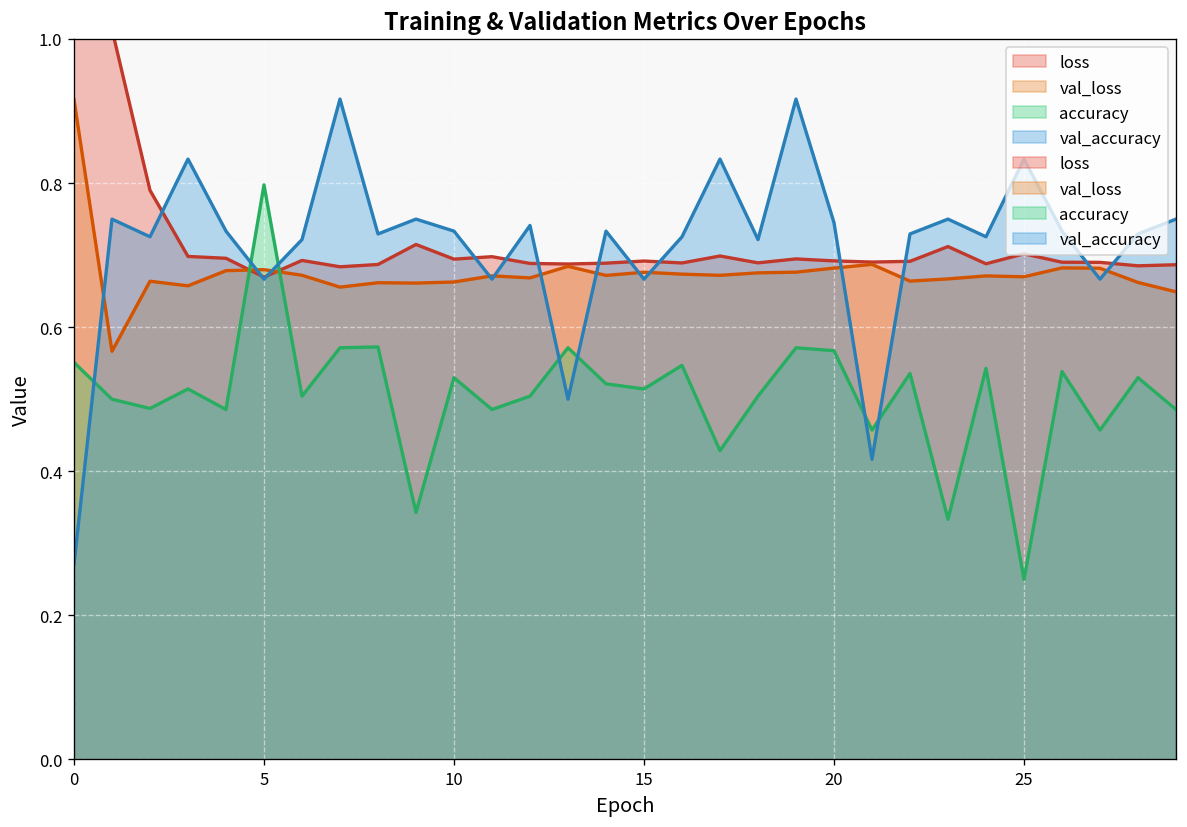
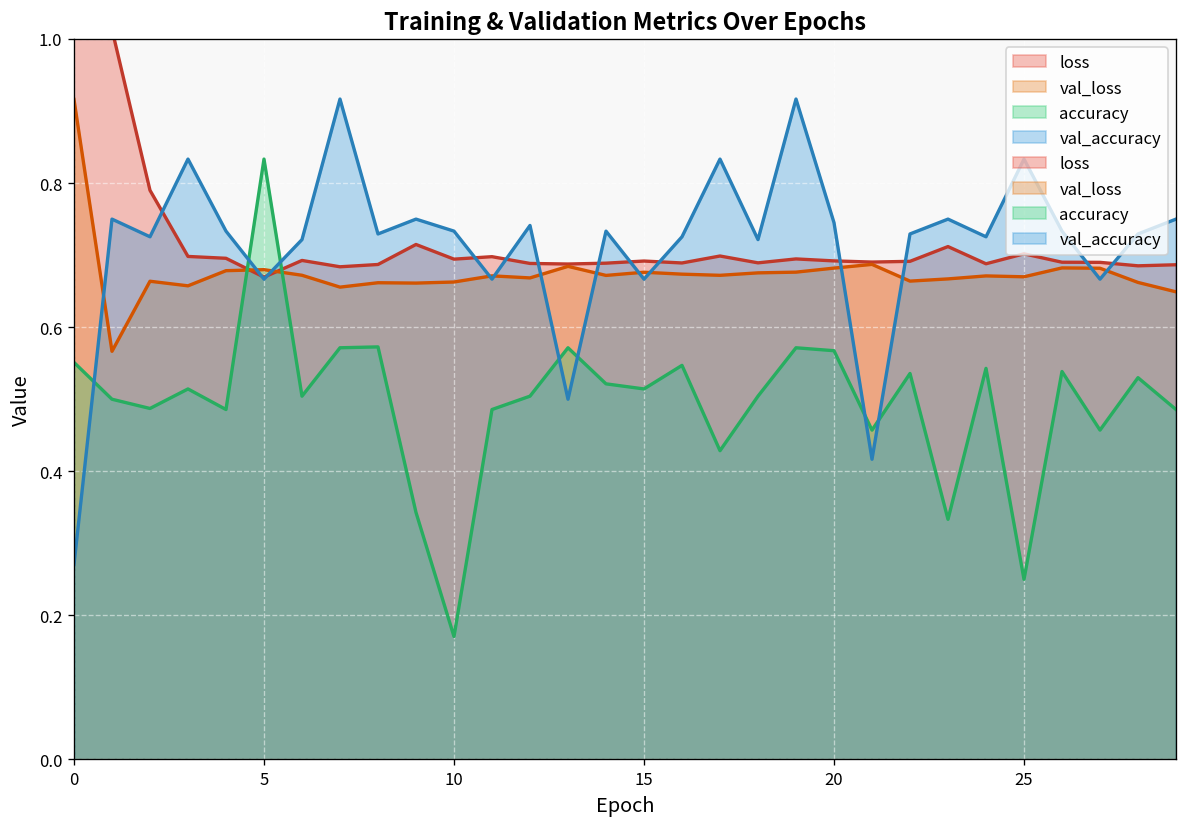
  {
    "accuracy": {
      "0": 0.55,
-     "5": 0.80,
-     "10": 0.53,
+     "5": 0.83,
+     "10": 0.17,
      "15": 0.51,
      "20": 0.57,
      "25": 0.25
    }
  }
